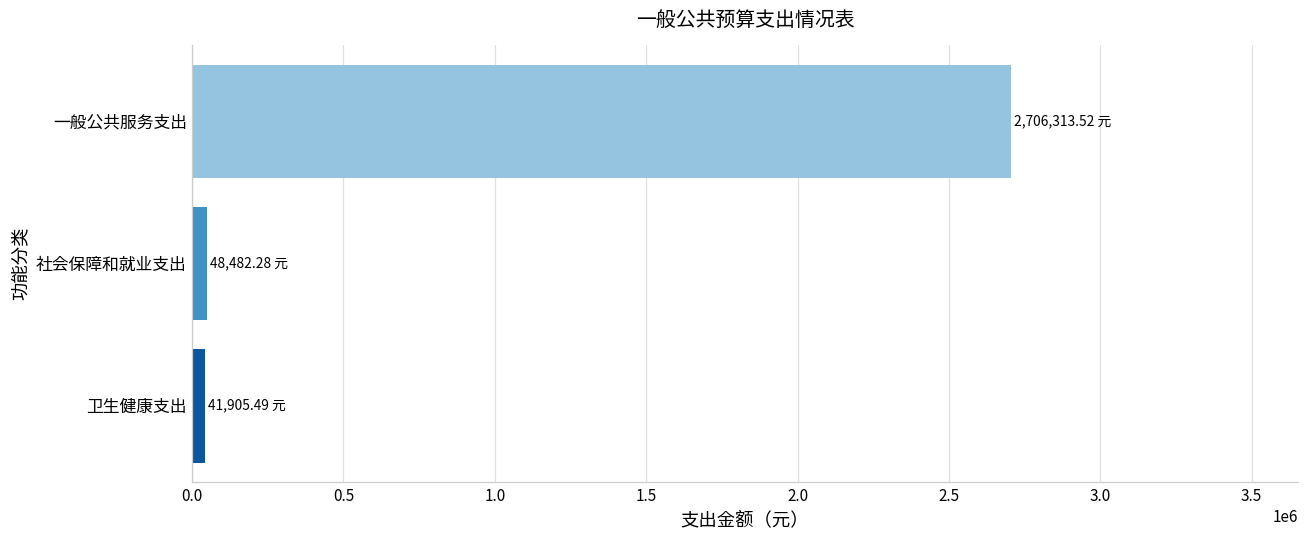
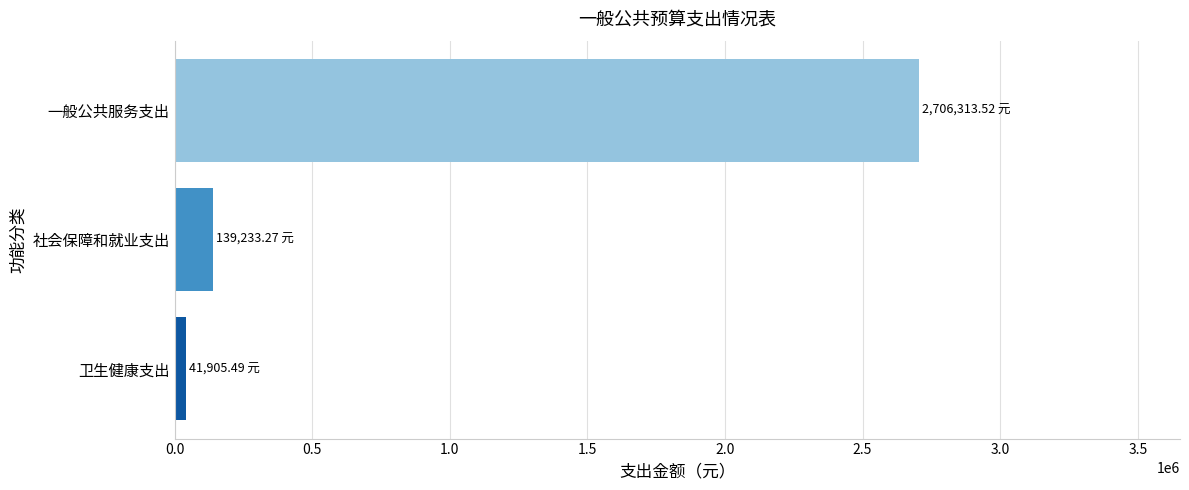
  {
    "一般公共服务支出": "2,706,313.52",
-   "社会保障和就业支出": "48,482.28",
+   "社会保障和就业支出": "139,233.27",
    "卫生健康支出": "41,905.49"
  }
